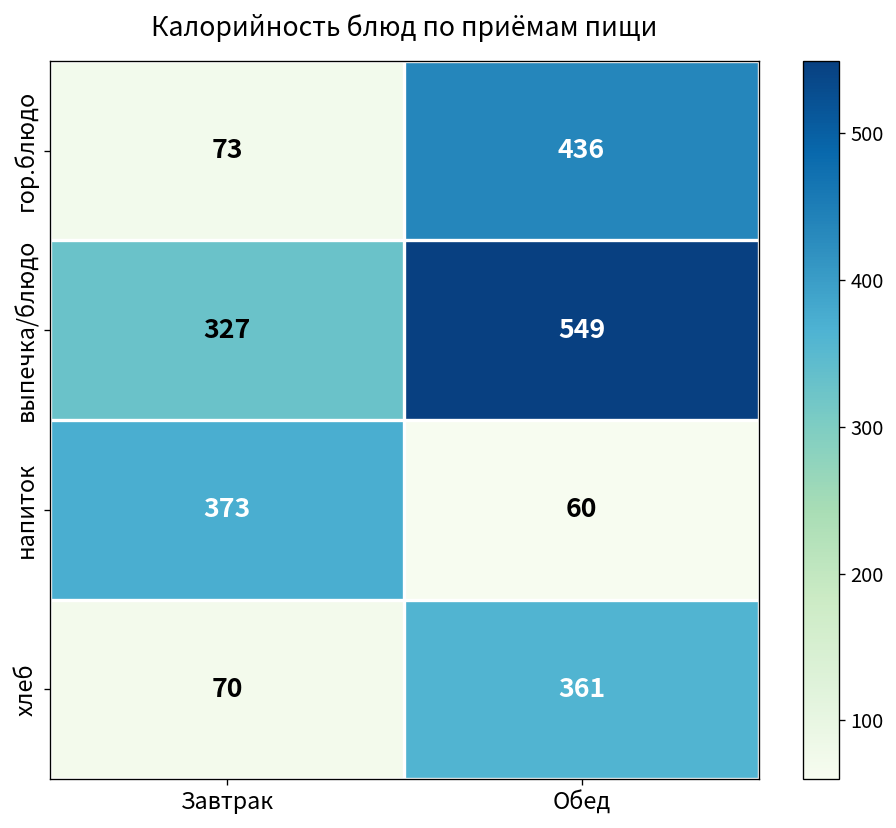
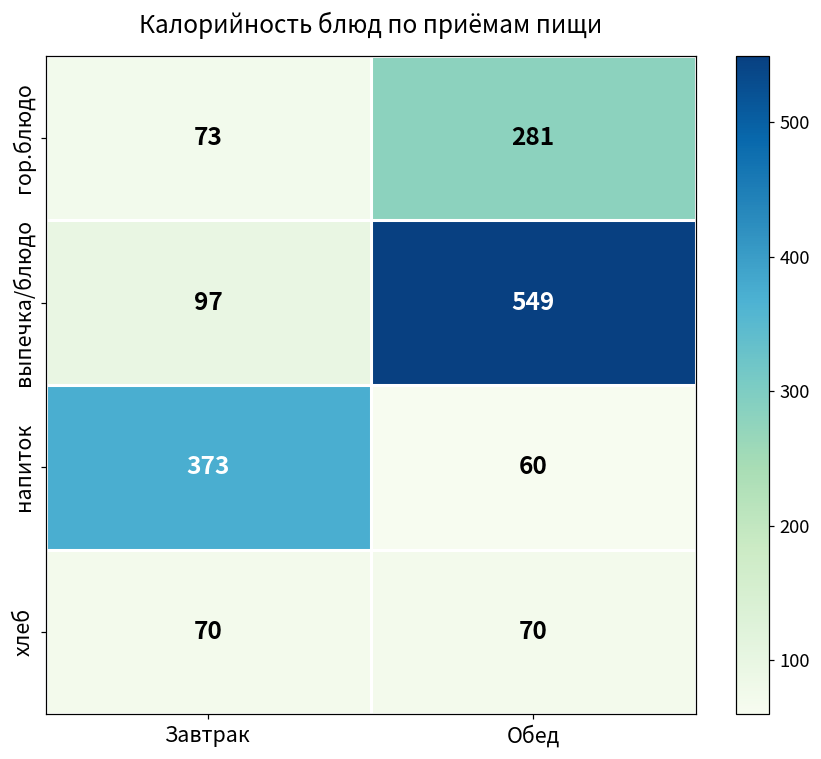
  {
    "гор.блюдо": {
      "Завтрак": 73,
-     "Обед": 436
+     "Обед": 281
    },
    "выпечка/блюдо": {
-     "Завтрак": 327,
+     "Завтрак": 97,
      "Обед": 549
    },
    "напиток": {
      "Завтрак": 373,
      "Обед": 60
    },
    "хлеб": {
      "Завтрак": 70,
-     "Обед": 361
+     "Обед": 70
    }
  }
